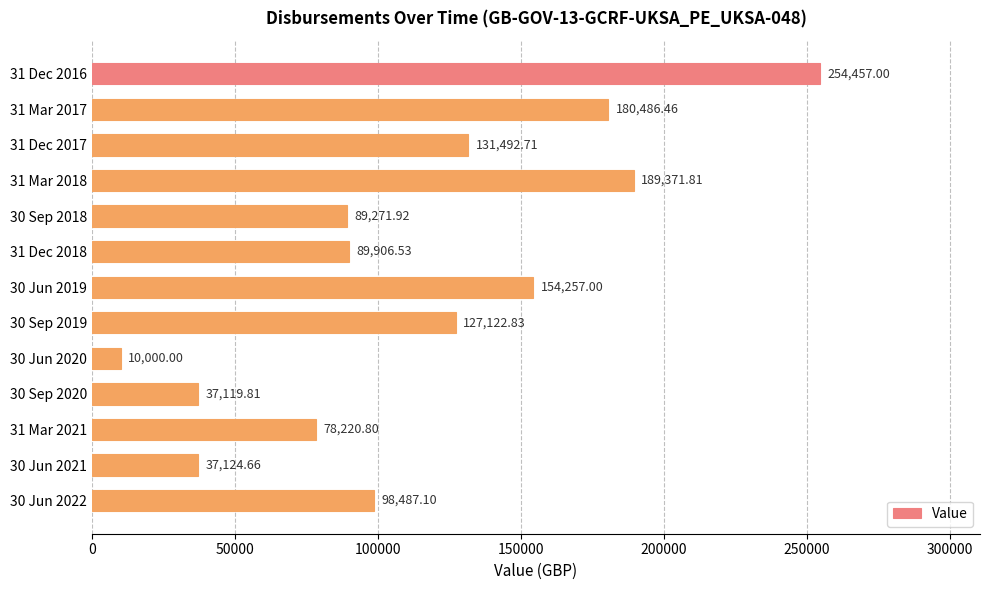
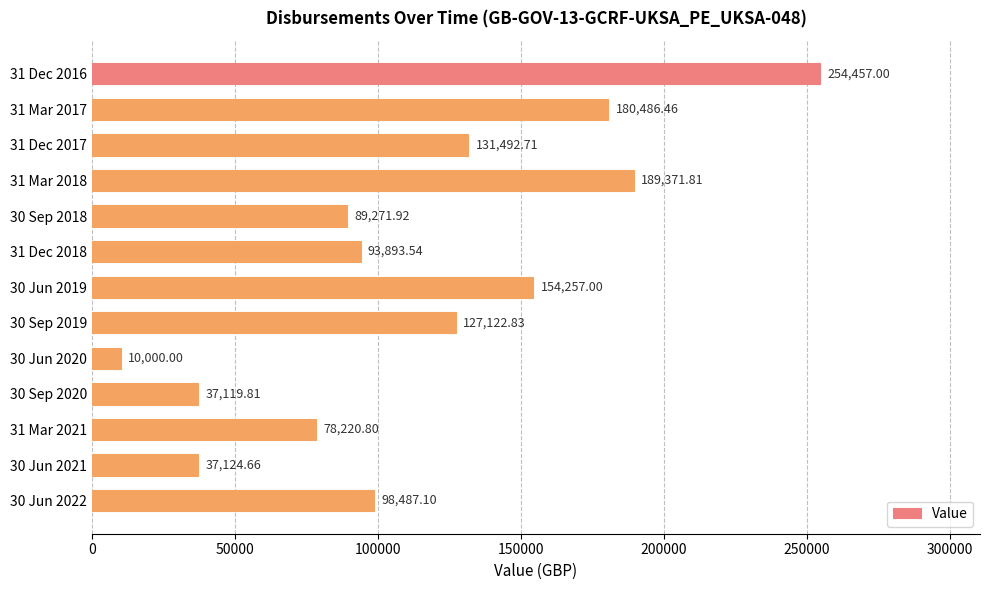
  {
    "31 Dec 2016": "254,457.00",
    "31 Mar 2017": "180,486.46",
    "31 Dec 2017": "131,492.71",
    "31 Mar 2018": "189,371.81",
    "30 Sep 2018": "89,271.92",
-   "31 Dec 2018": "89,906.53",
+   "31 Dec 2018": "93,893.54",
    "30 Jun 2019": "154,257.00",
    "30 Sep 2019": "127,122.83",
    "30 Jun 2020": "10,000.00",
    "30 Sep 2020": "37,119.81",
    "31 Mar 2021": "78,220.80",
    "30 Jun 2021": "37,124.66",
    "30 Jun 2022": "98,487.10"
  }
